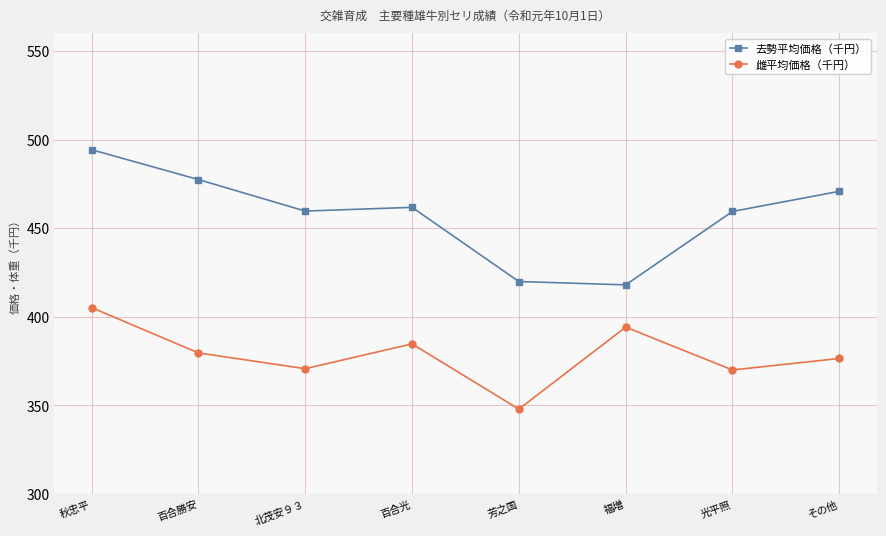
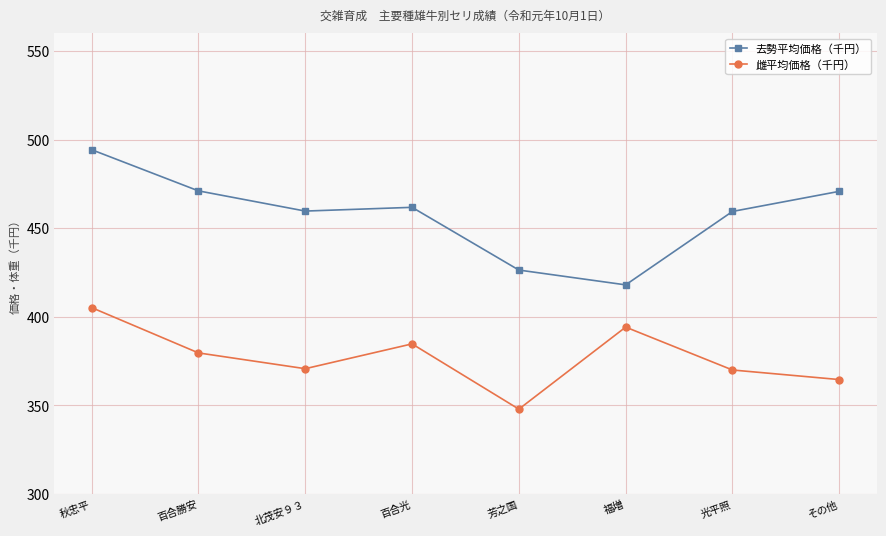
  {
    "去勢平均価格（千円）": {
      "秋忠平": 494,
-     "百合勝安": 477,
+     "百合勝安": 471,
      "北茂安９３": 460,
      "百合光": 462,
-     "芳之国": 420,
+     "芳之国": 426,
      "福増": 418,
      "光平照": 459,
      "その他": 471
    },
    "雌平均価格（千円）": {
      "秋忠平": 405,
      "百合勝安": 380,
      "北茂安９３": 371,
      "百合光": 385,
      "芳之国": 348,
      "福増": 394,
      "光平照": 370,
-     "その他": 376
+     "その他": 365
    }
  }
